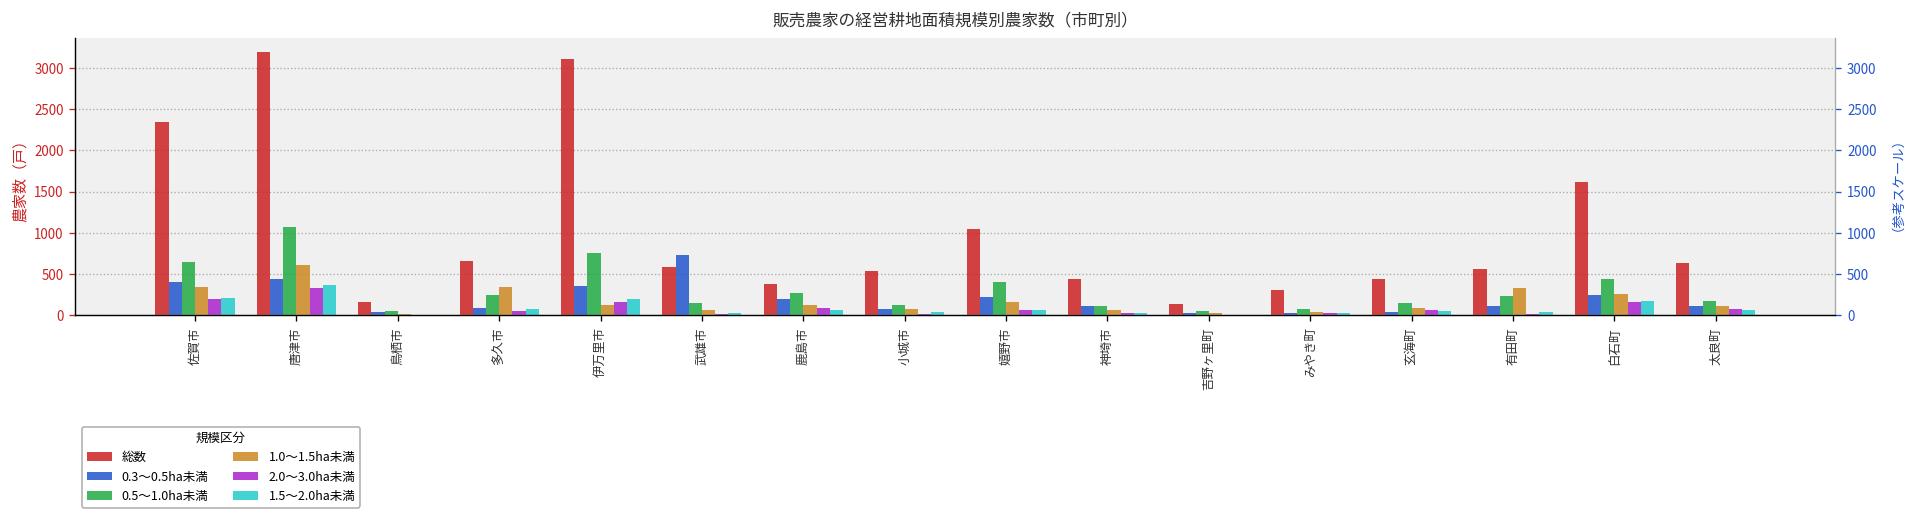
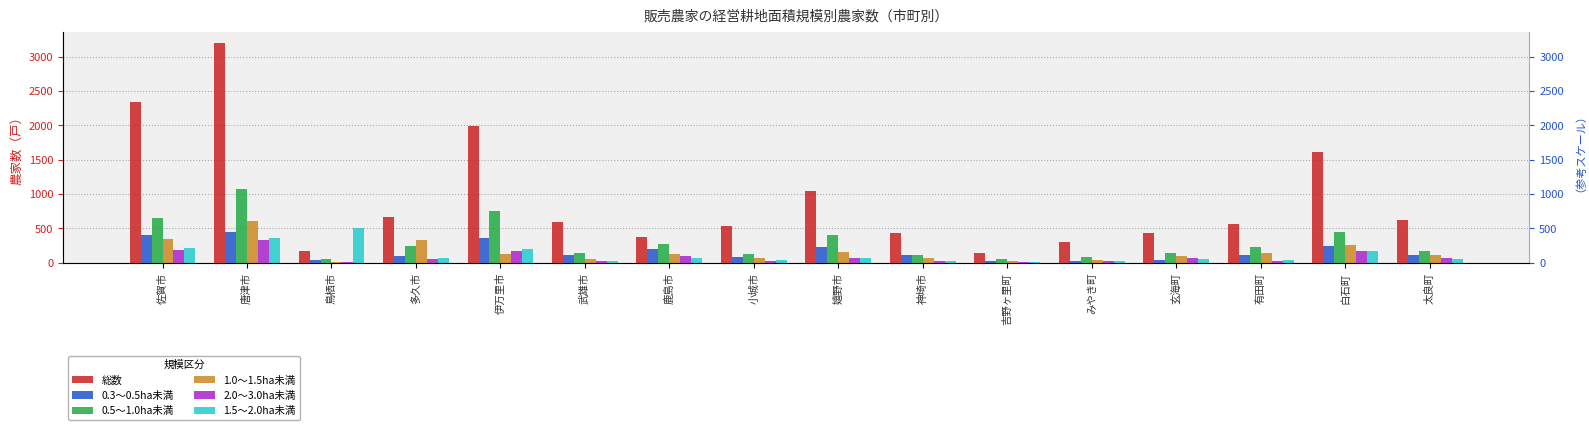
  {
    "総数": {
      "佐賀市": 2300,
      "唐津市": 3200,
      "鳥栖市": 200,
      "多久市": 700,
-     "伊万里市": 3100,
+     "伊万里市": 2000,
      "武雄市": 600,
      "鹿島市": 400,
      "小城市": 500,
      "嬉野市": 1100,
      "神埼市": 400,
      "吉野ヶ里町": 100,
      "みやき町": 300,
      "玄海町": 400,
      "有田町": 600,
      "白石町": 1600,
      "太良町": 600
    },
    "0.3～0.5ha未満": {
      "佐賀市": 400,
      "唐津市": 400,
      "鳥栖市": 0,
      "多久市": 100,
      "伊万里市": 400,
-     "武雄市": 700,
+     "武雄市": 100,
      "鹿島市": 200,
      "小城市": 100,
      "嬉野市": 200,
      "神埼市": 100,
      "玄海町": 0,
      "有田町": 100,
      "白石町": 200,
      "太良町": 100
    },
    "0.5～1.0ha未満": {
      "佐賀市": 600,
      "唐津市": 1100,
      "鳥栖市": 100,
      "多久市": 200,
      "伊万里市": 800,
      "武雄市": 100,
      "鹿島市": 300,
      "小城市": 100,
      "嬉野市": 400,
      "神埼市": 100,
      "吉野ヶ里町": 100,
      "みやき町": 100,
      "玄海町": 100,
      "有田町": 200,
      "白石町": 400,
      "太良町": 200
    },
    "1.0～1.5ha未満": {
      "佐賀市": 300,
      "唐津市": 600,
      "多久市": 300,
      "伊万里市": 100,
      "武雄市": 100,
      "鹿島市": 100,
      "小城市": 100,
      "嬉野市": 200,
      "神埼市": 100,
      "みやき町": 0,
      "玄海町": 100,
-     "有田町": 300,
+     "有田町": 100,
      "白石町": 300,
      "太良町": 100
    },
    "2.0～3.0ha未満": {
      "佐賀市": 200,
      "唐津市": 300,
      "多久市": 100,
      "伊万里市": 200,
      "鹿島市": 100,
      "嬉野市": 100,
      "玄海町": 100,
      "白石町": 200,
      "太良町": 100
    },
    "1.5～2.0ha未満": {
      "佐賀市": 200,
      "唐津市": 400,
-     "鳥栖市": 0,
+     "鳥栖市": 500,
      "多久市": 100,
      "伊万里市": 200,
      "鹿島市": 100,
      "小城市": 0,
      "嬉野市": 100,
      "玄海町": 0,
      "白石町": 200,
      "太良町": 100
    }
  }
